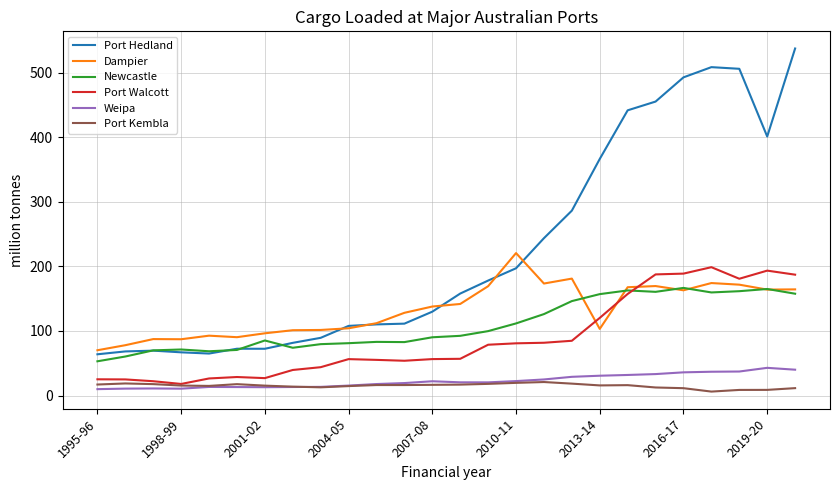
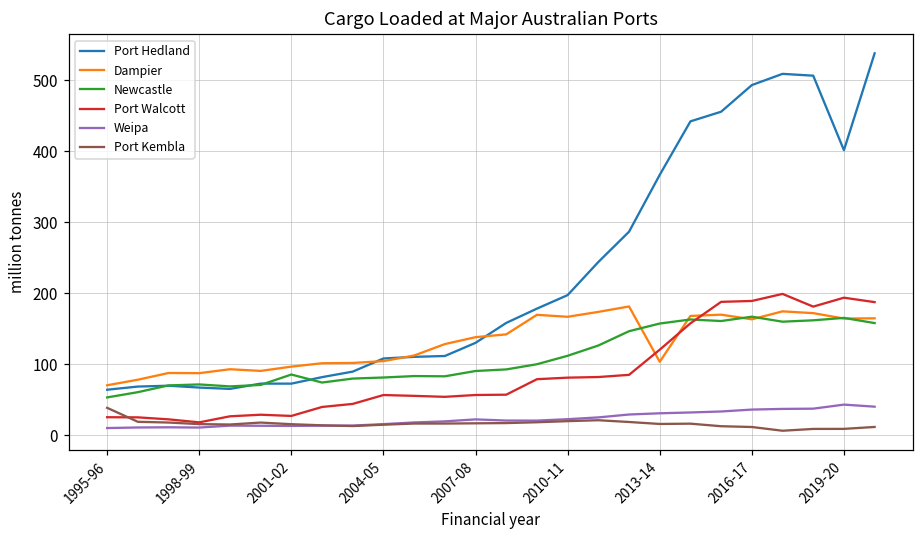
  {
    "Port Hedland": {
      "1995-96": 60,
      "1998-99": 70,
      "2001-02": 70,
      "2007-08": 130,
      "2010-11": 200,
      "2013-14": 370,
      "2016-17": 490,
      "2019-20": 400
    },
    "Dampier": {
      "1995-96": 70,
      "1998-99": 90,
      "2001-02": 100,
      "2007-08": 140,
-     "2010-11": 220,
+     "2010-11": 170,
      "2013-14": 100
    },
    "Newcastle": {
      "1995-96": 50,
      "1998-99": 70,
      "2001-02": 90,
      "2004-05": 80,
      "2007-08": 90,
      "2010-11": 110,
      "2013-14": 160
    },
    "Port Walcott": {
      "1995-96": 30,
      "2001-02": 30,
      "2004-05": 60,
      "2007-08": 60,
      "2010-11": 80,
      "2013-14": 120,
      "2016-17": 190,
      "2019-20": 190
    },
    "Weipa": {
      "1995-96": 10,
      "1998-99": 10,
      "2007-08": 20,
      "2013-14": 30,
      "2016-17": 40,
      "2019-20": 40
    },
    "Port Kembla": {
-     "1995-96": 20,
+     "1995-96": 40,
      "2007-08": 20,
      "2013-14": 20,
      "2016-17": 10,
      "2019-20": 10
    }
  }
